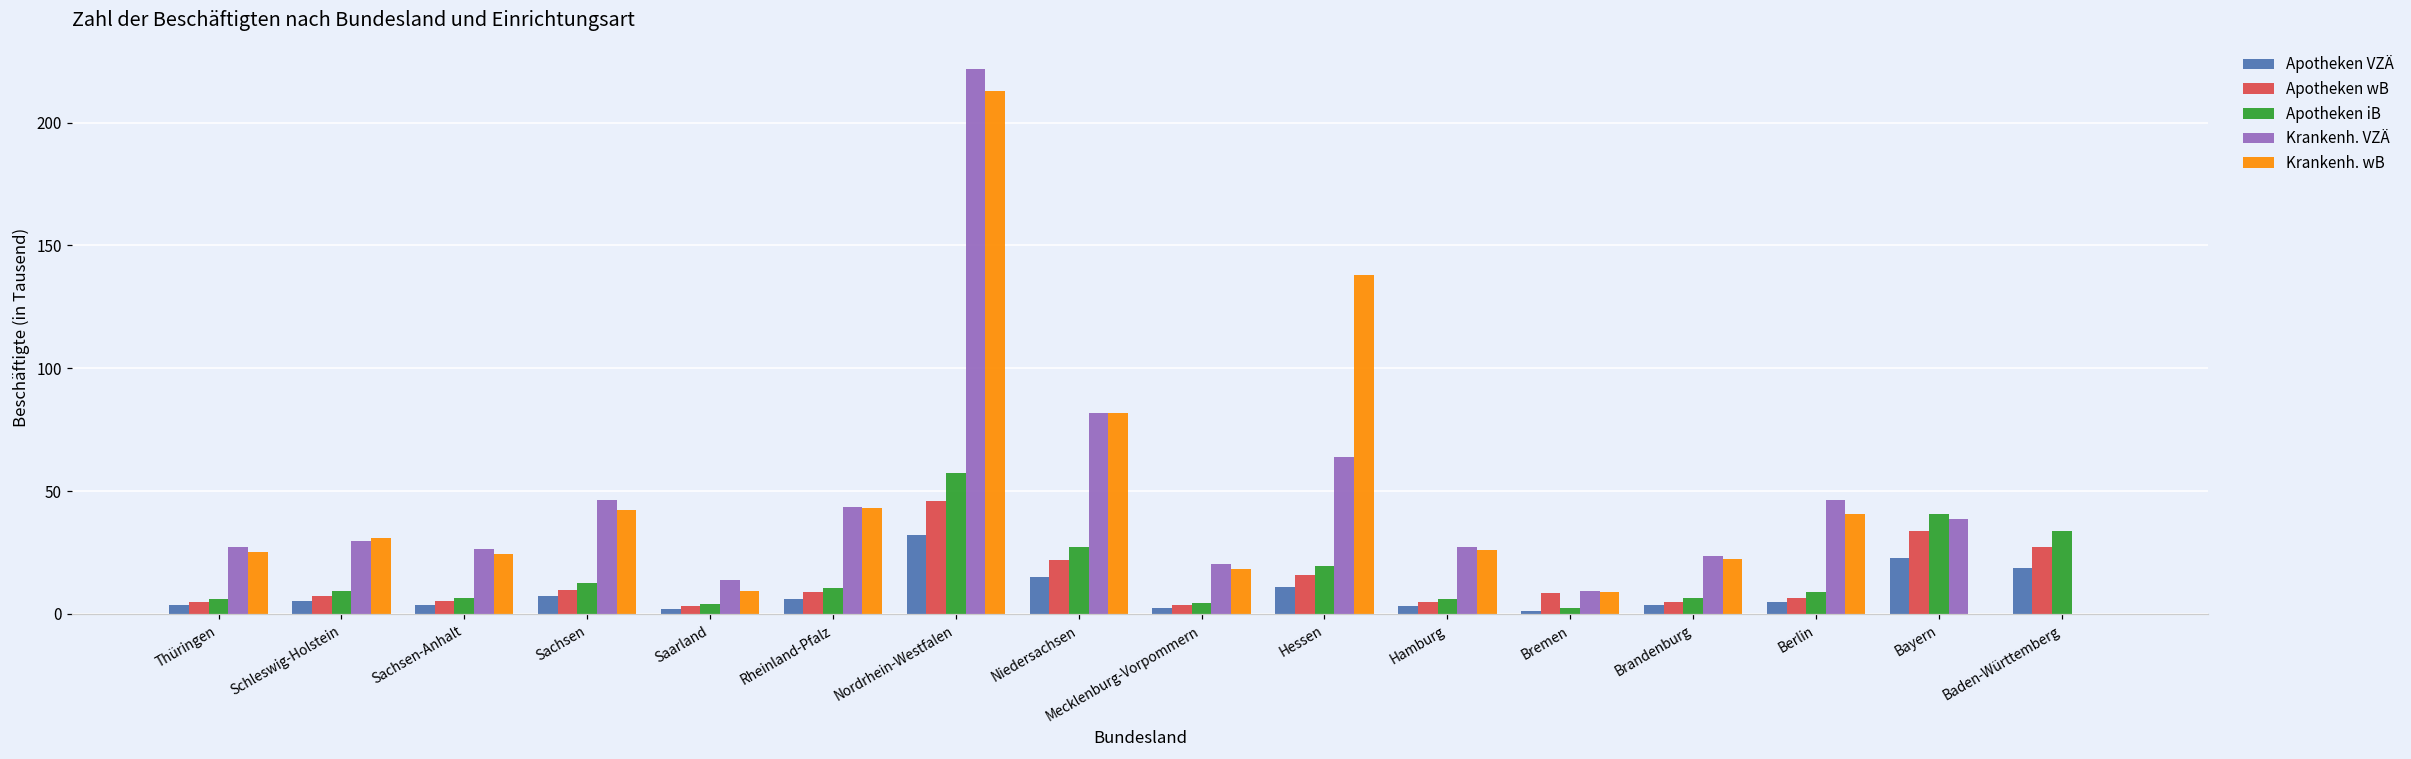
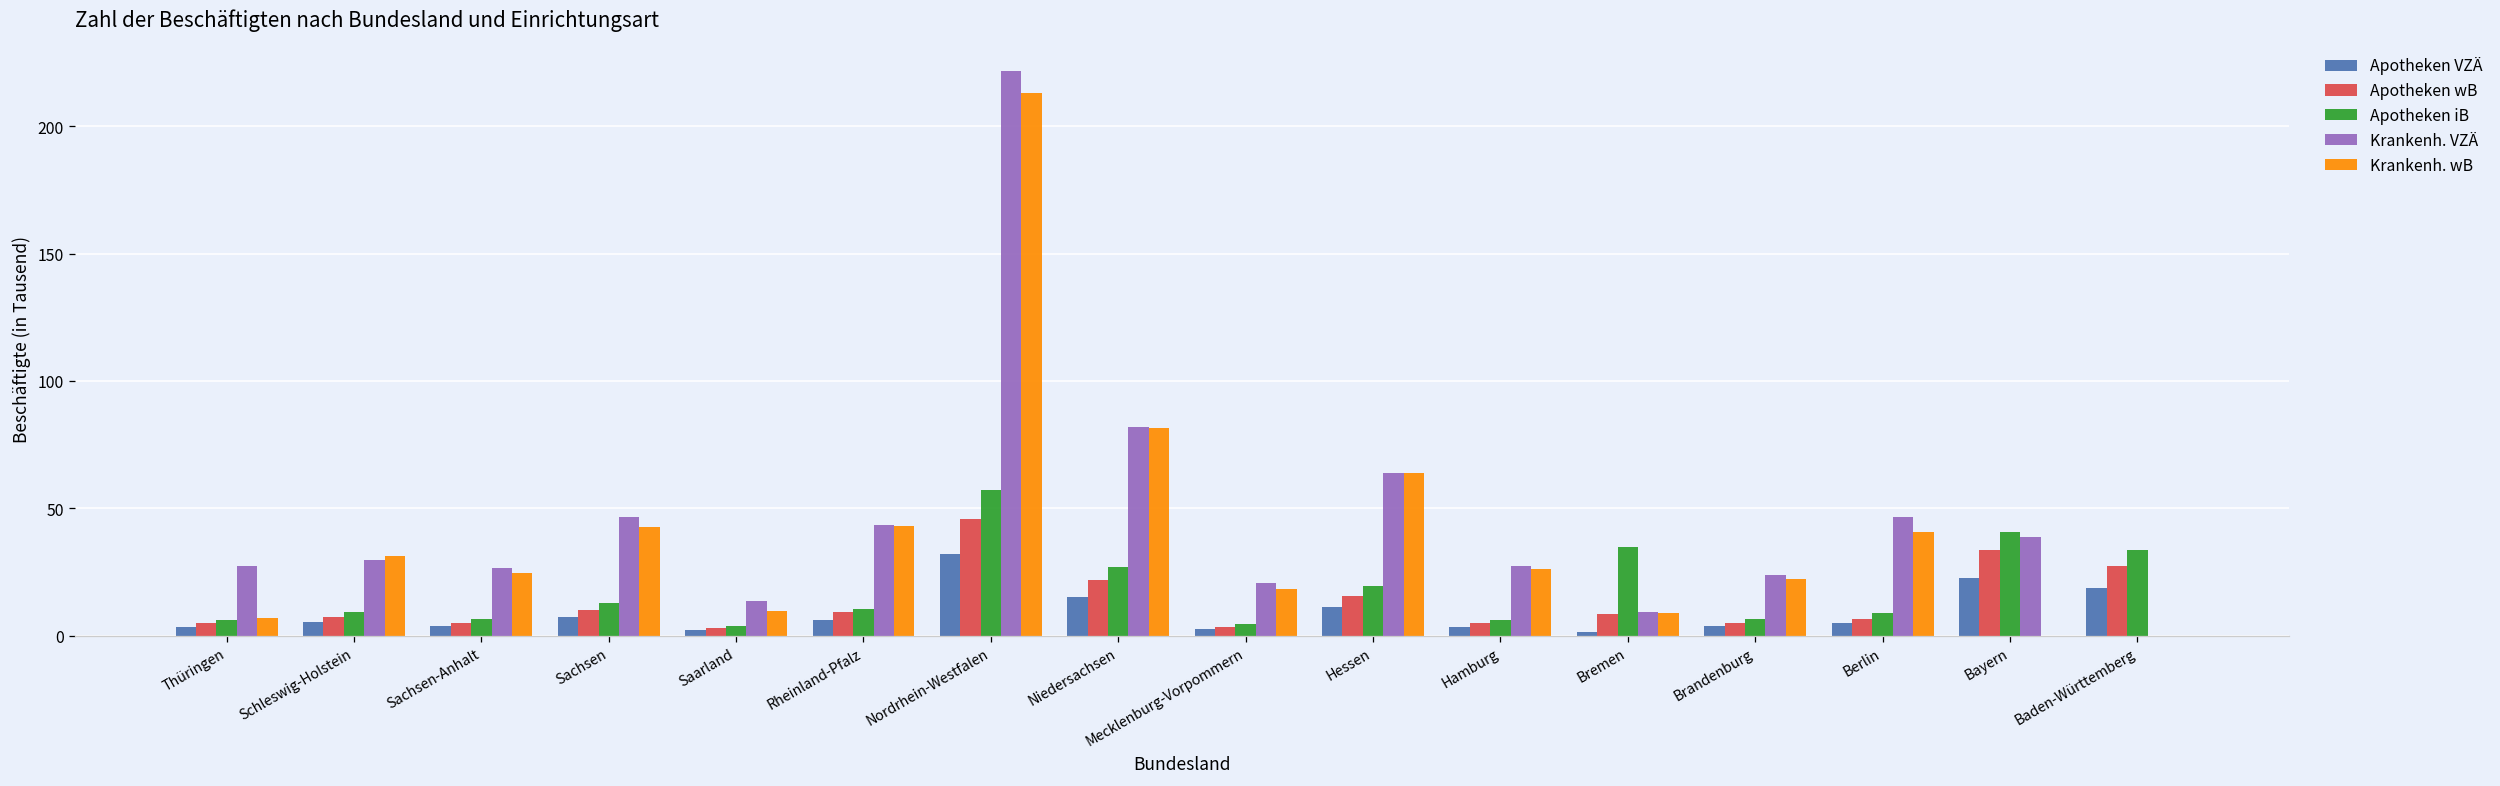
  {
    "Apotheken VZÄ": {
      "Thüringen": 3,
      "Schleswig-Holstein": 5,
      "Sachsen-Anhalt": 4,
      "Sachsen": 7,
      "Saarland": 2,
      "Rheinland-Pfalz": 6,
      "Nordrhein-Westfalen": 32,
      "Niedersachsen": 15,
      "Mecklenburg-Vorpommern": 2,
      "Hessen": 11,
      "Hamburg": 3,
      "Bremen": 1,
      "Brandenburg": 4,
      "Berlin": 5,
      "Bayern": 23,
      "Baden-Württemberg": 19
    },
    "Apotheken wB": {
      "Thüringen": 5,
      "Schleswig-Holstein": 7,
      "Sachsen-Anhalt": 5,
      "Sachsen": 10,
      "Saarland": 3,
      "Rheinland-Pfalz": 9,
      "Nordrhein-Westfalen": 46,
      "Niedersachsen": 22,
      "Mecklenburg-Vorpommern": 3,
      "Hessen": 16,
      "Hamburg": 5,
      "Bremen": 8,
      "Brandenburg": 5,
      "Berlin": 7,
      "Bayern": 34,
      "Baden-Württemberg": 27
    },
    "Apotheken iB": {
      "Thüringen": 6,
      "Schleswig-Holstein": 9,
      "Sachsen-Anhalt": 7,
      "Sachsen": 13,
      "Saarland": 4,
      "Rheinland-Pfalz": 11,
      "Nordrhein-Westfalen": 57,
      "Niedersachsen": 27,
      "Mecklenburg-Vorpommern": 4,
      "Hessen": 20,
      "Hamburg": 6,
-     "Bremen": 2,
+     "Bremen": 35,
      "Brandenburg": 6,
      "Berlin": 9,
      "Bayern": 41,
      "Baden-Württemberg": 34
    },
    "Krankenh. VZÄ": {
      "Thüringen": 27,
      "Schleswig-Holstein": 30,
      "Sachsen-Anhalt": 26,
      "Sachsen": 46,
      "Saarland": 14,
      "Rheinland-Pfalz": 43,
      "Nordrhein-Westfalen": 222,
      "Niedersachsen": 82,
      "Mecklenburg-Vorpommern": 20,
      "Hessen": 64,
      "Hamburg": 27,
      "Bremen": 9,
      "Brandenburg": 24,
      "Berlin": 46,
      "Bayern": 39,
      "Baden-Württemberg": 0
    },
    "Krankenh. wB": {
-     "Thüringen": 25,
+     "Thüringen": 7,
      "Schleswig-Holstein": 31,
      "Sachsen-Anhalt": 25,
      "Sachsen": 42,
      "Saarland": 9,
      "Rheinland-Pfalz": 43,
      "Nordrhein-Westfalen": 213,
      "Niedersachsen": 82,
      "Mecklenburg-Vorpommern": 18,
-     "Hessen": 138,
+     "Hessen": 64,
      "Hamburg": 26,
      "Bremen": 9,
      "Brandenburg": 22,
      "Berlin": 41,
      "Bayern": 0,
      "Baden-Württemberg": 0
    }
  }
